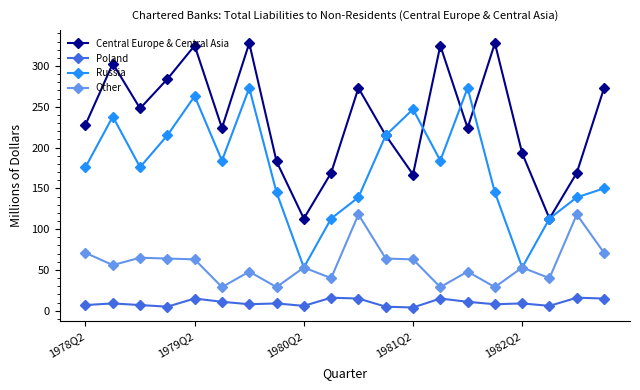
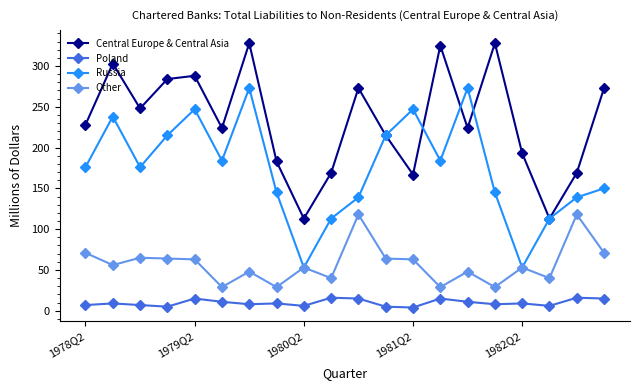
  {
    "Central Europe & Central Asia": {
      "1978Q2": 230,
-     "1979Q2": 330,
+     "1979Q2": 290,
      "1980Q2": 110,
      "1981Q2": 170,
      "1982Q2": 190
    },
    "Russia": {
      "1978Q2": 180,
-     "1979Q2": 260,
+     "1979Q2": 250,
      "1981Q2": 250
    }
  }
